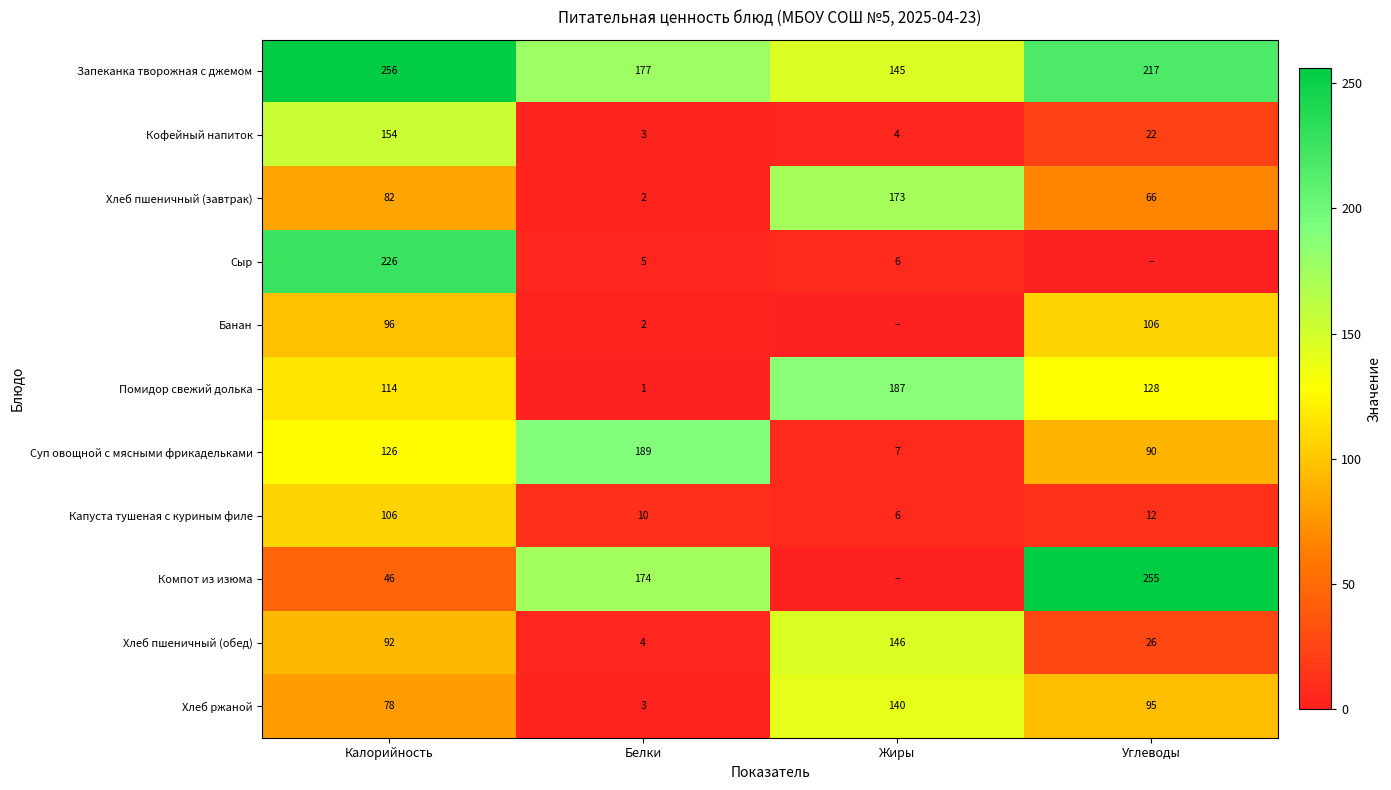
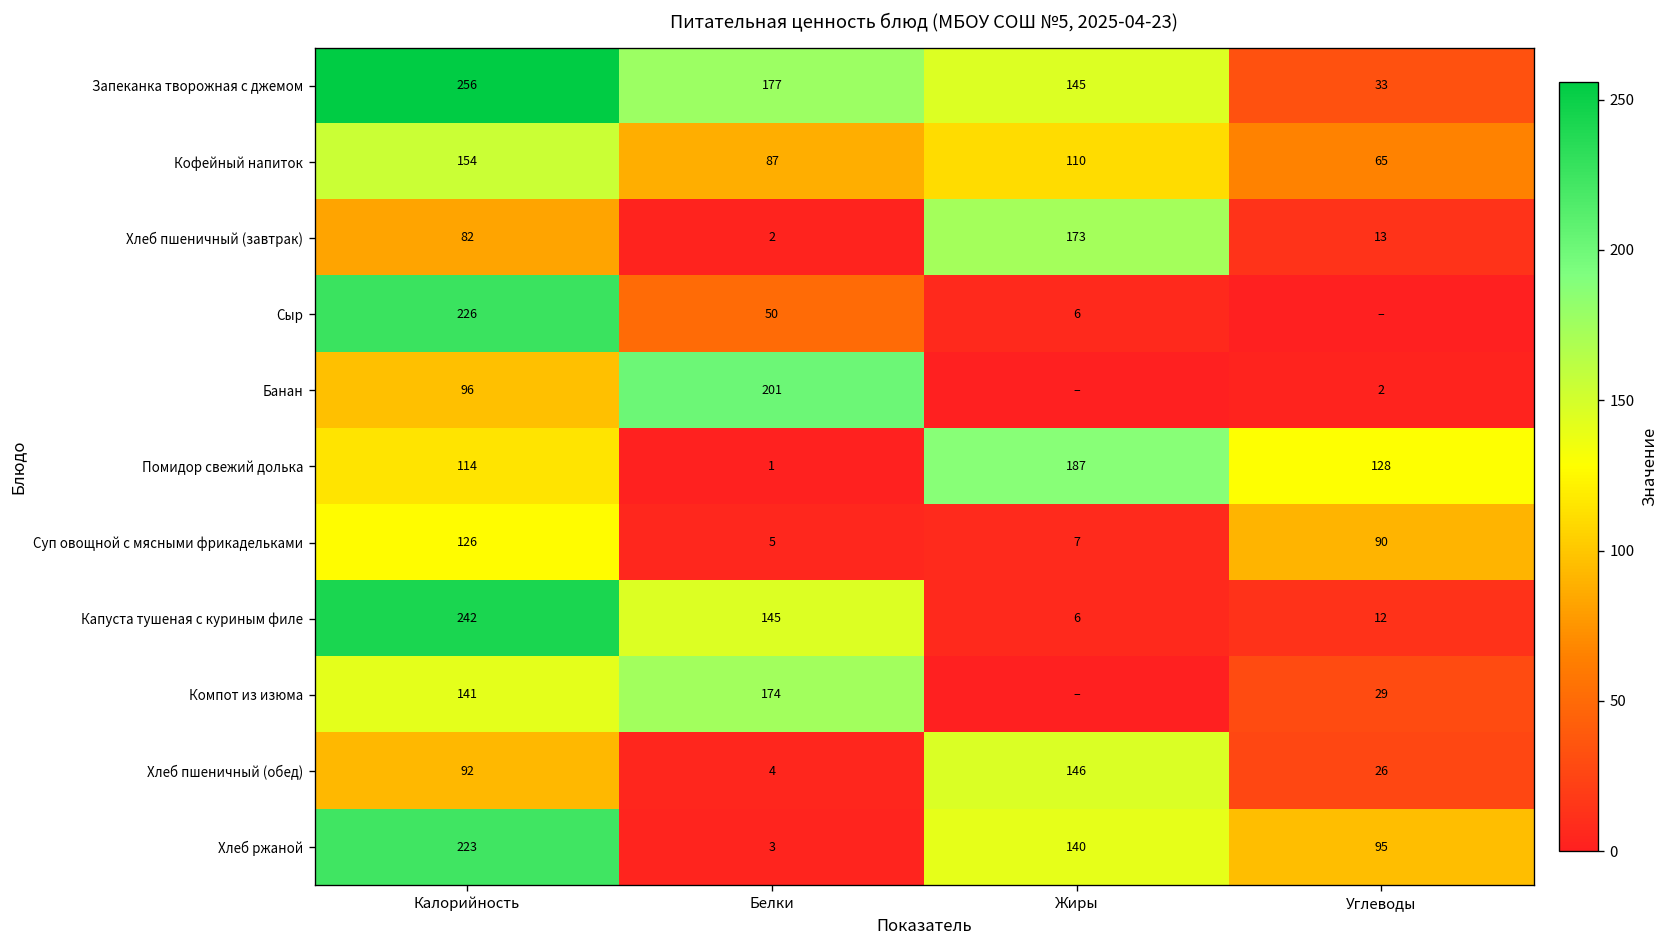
  {
    "Запеканка творожная с джемом": {
      "Калорийность": 256,
      "Белки": 177,
      "Жиры": 145,
-     "Углеводы": 217
+     "Углеводы": 33
    },
    "Кофейный напиток": {
      "Калорийность": 154,
-     "Белки": 3,
-     "Жиры": 4,
-     "Углеводы": 22
+     "Белки": 87,
+     "Жиры": 110,
+     "Углеводы": 65
    },
    "Хлеб пшеничный (завтрак)": {
      "Калорийность": 82,
      "Белки": 2,
      "Жиры": 173,
-     "Углеводы": 66
+     "Углеводы": 13
    },
    "Сыр": {
      "Калорийность": 226,
-     "Белки": 5,
+     "Белки": 50,
      "Жиры": 6
    },
    "Банан": {
      "Калорийность": 96,
-     "Белки": 2,
-     "Углеводы": 106
+     "Белки": 201,
+     "Углеводы": 2
    },
    "Помидор свежий долька": {
      "Калорийность": 114,
      "Белки": 1,
      "Жиры": 187,
      "Углеводы": 128
    },
    "Суп овощной с мясными фрикадельками": {
      "Калорийность": 126,
-     "Белки": 189,
+     "Белки": 5,
      "Жиры": 7,
      "Углеводы": 90
    },
    "Капуста тушеная с куриным филе": {
-     "Калорийность": 106,
-     "Белки": 10,
+     "Калорийность": 242,
+     "Белки": 145,
      "Жиры": 6,
      "Углеводы": 12
    },
    "Компот из изюма": {
-     "Калорийность": 46,
+     "Калорийность": 141,
      "Белки": 174,
-     "Углеводы": 255
+     "Углеводы": 29
    },
    "Хлеб пшеничный (обед)": {
      "Калорийность": 92,
      "Белки": 4,
      "Жиры": 146,
      "Углеводы": 26
    },
    "Хлеб ржаной": {
-     "Калорийность": 78,
+     "Калорийность": 223,
      "Белки": 3,
      "Жиры": 140,
      "Углеводы": 95
    }
  }
